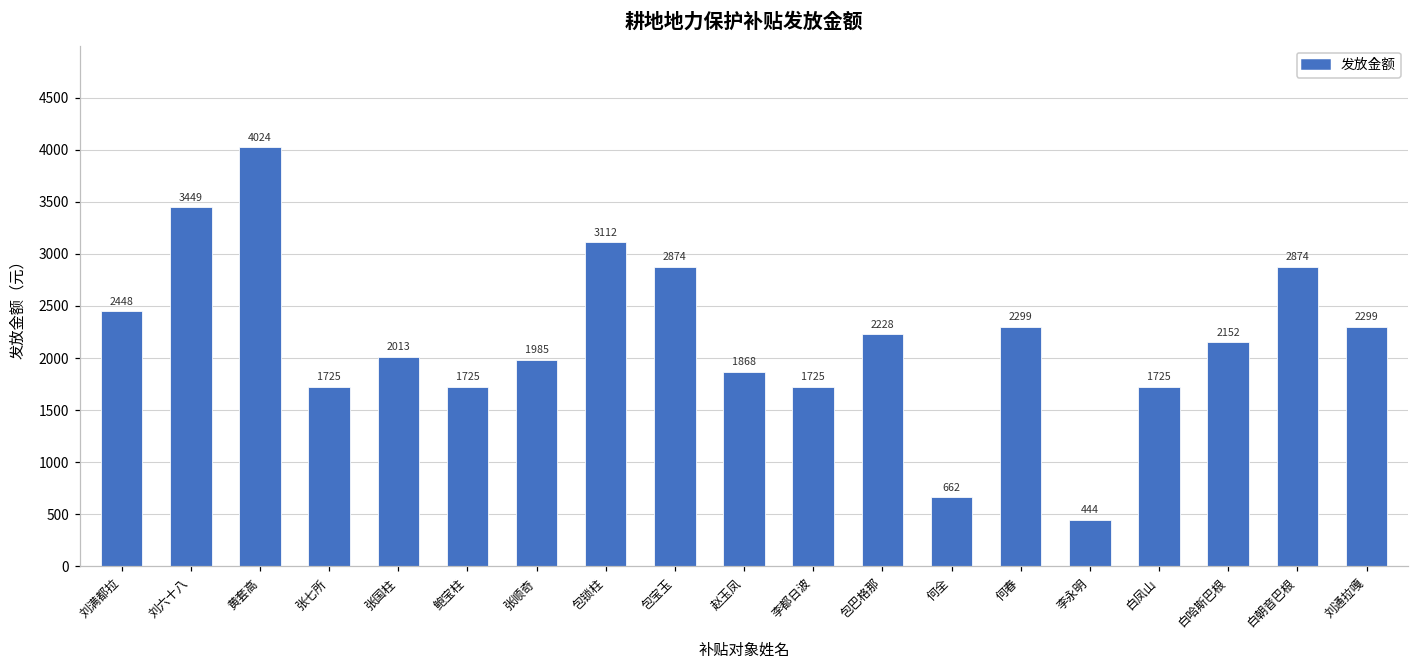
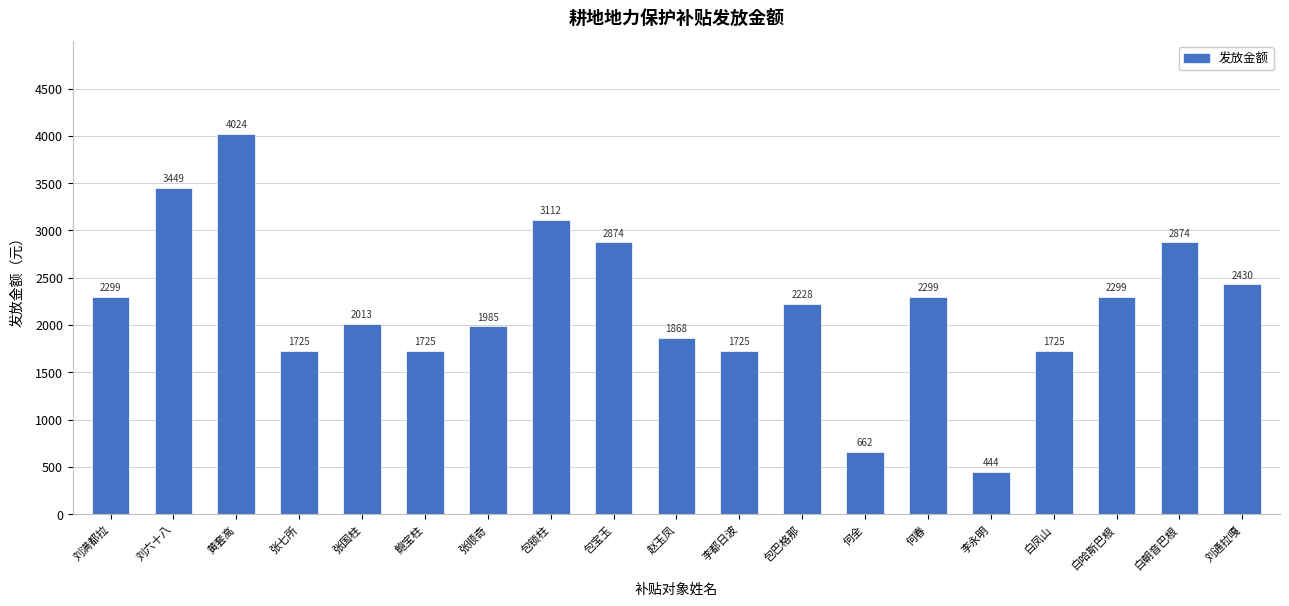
  {
-   "刘满都拉": 2448,
+   "刘满都拉": 2299,
    "刘六十八": 3449,
    "黄套高": 4024,
    "张七所": 1725,
    "张国柱": 2013,
    "鲍宝柱": 1725,
    "张顺奇": 1985,
    "包锁柱": 3112,
    "包宝玉": 2874,
    "赵玉凤": 1868,
    "李都日波": 1725,
    "包巴格那": 2228,
    "何全": 662,
    "何春": 2299,
    "李永明": 444,
    "白凤山": 1725,
-   "白哈斯巴根": 2152,
+   "白哈斯巴根": 2299,
    "白朝音巴根": 2874,
-   "刘通拉嘎": 2299
+   "刘通拉嘎": 2430
  }
